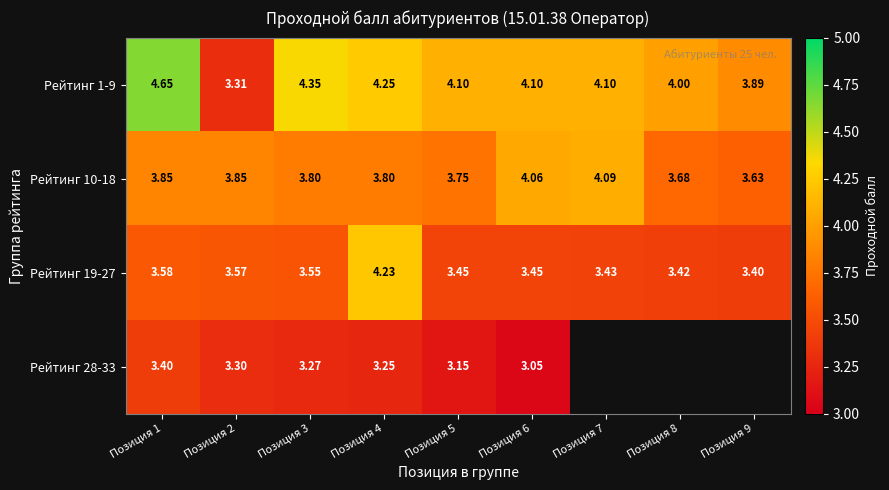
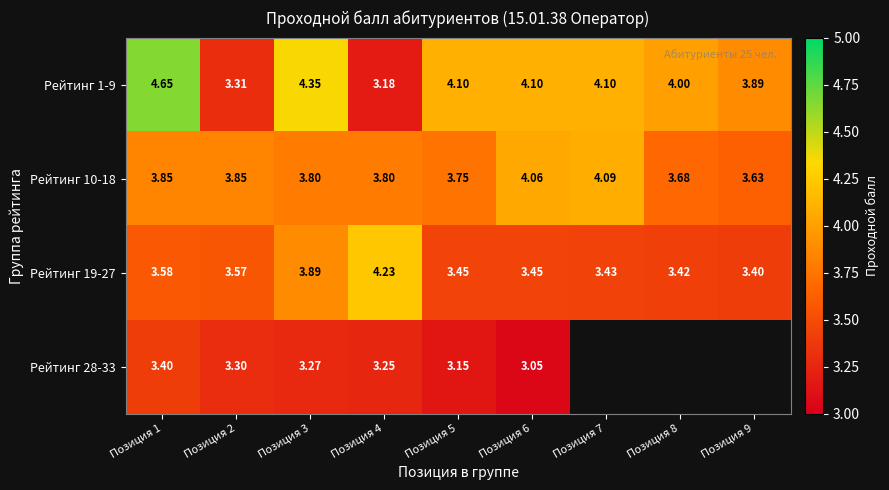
  {
    "Рейтинг 1-9": {
      "Позиция 1": 4.65,
      "Позиция 2": 3.31,
      "Позиция 3": 4.35,
-     "Позиция 4": 4.25,
+     "Позиция 4": 3.18,
      "Позиция 5": 4.10,
      "Позиция 6": 4.10,
      "Позиция 7": 4.10,
      "Позиция 8": 4.00
    },
    "Рейтинг 10-18": {
      "Позиция 1": 3.85,
      "Позиция 2": 3.85,
      "Позиция 3": 3.80,
      "Позиция 4": 3.80,
      "Позиция 5": 3.75,
      "Позиция 6": 4.06,
      "Позиция 7": 4.09,
      "Позиция 8": 3.68,
      "Позиция 9": 3.63
    },
    "Рейтинг 19-27": {
      "Позиция 1": 3.58,
      "Позиция 2": 3.57,
-     "Позиция 3": 3.55,
+     "Позиция 3": 3.89,
      "Позиция 4": 4.23,
      "Позиция 5": 3.45,
      "Позиция 6": 3.45,
      "Позиция 7": 3.43,
      "Позиция 8": 3.42,
      "Позиция 9": 3.40
    },
    "Рейтинг 28-33": {
      "Позиция 1": 3.40,
      "Позиция 2": 3.30,
      "Позиция 3": 3.27,
      "Позиция 4": 3.25,
      "Позиция 5": 3.15,
      "Позиция 6": 3.05
    }
  }
